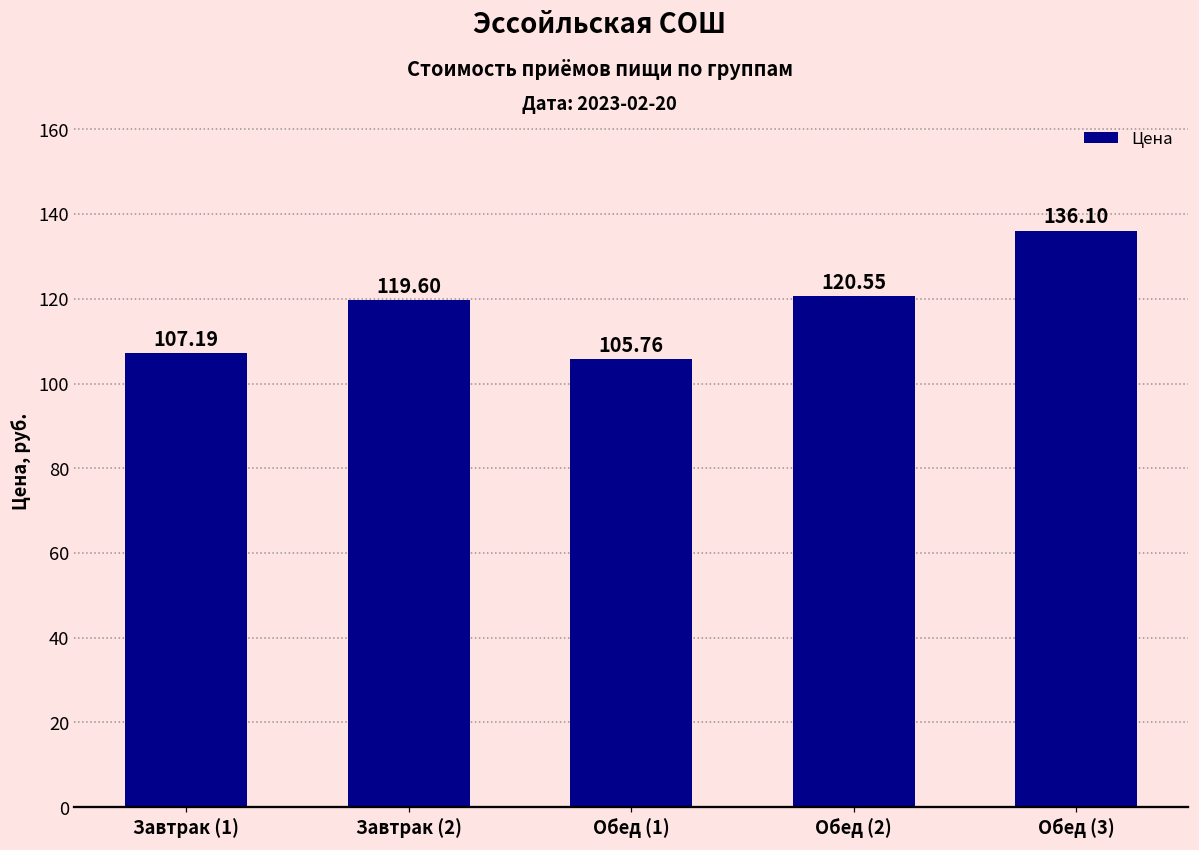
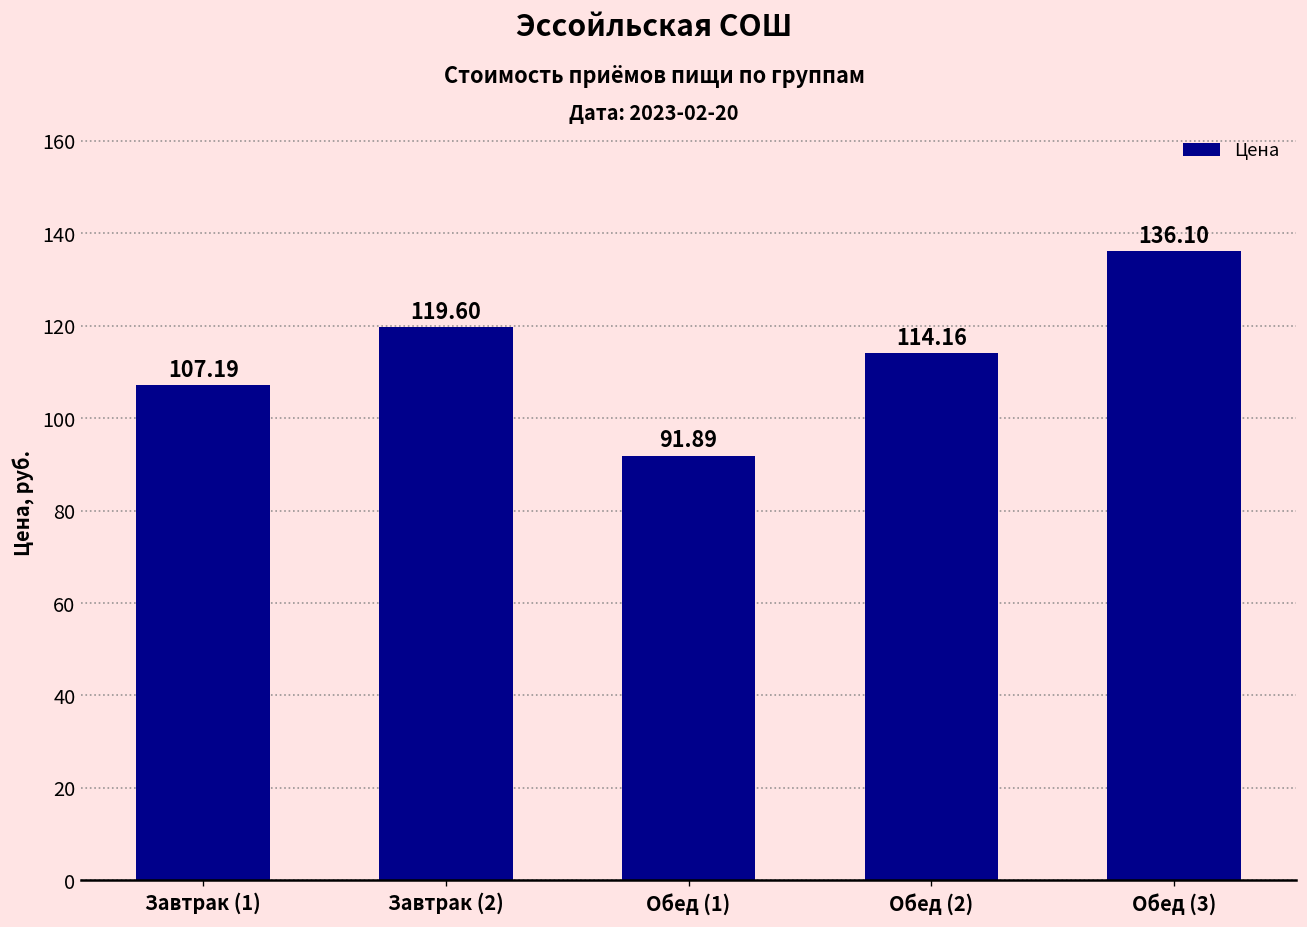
  {
    "Завтрак (1)": 107.19,
    "Завтрак (2)": 119.60,
-   "Обед (1)": 105.76,
-   "Обед (2)": 120.55,
+   "Обед (1)": 91.89,
+   "Обед (2)": 114.16,
    "Обед (3)": 136.10
  }
